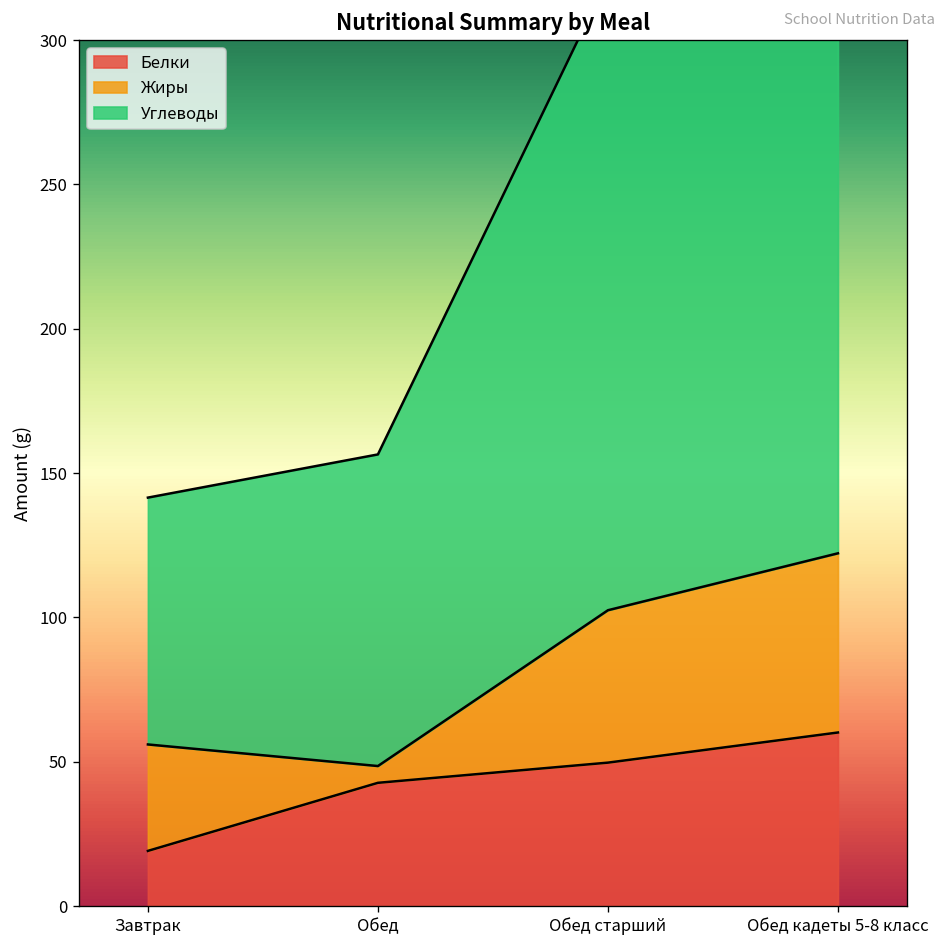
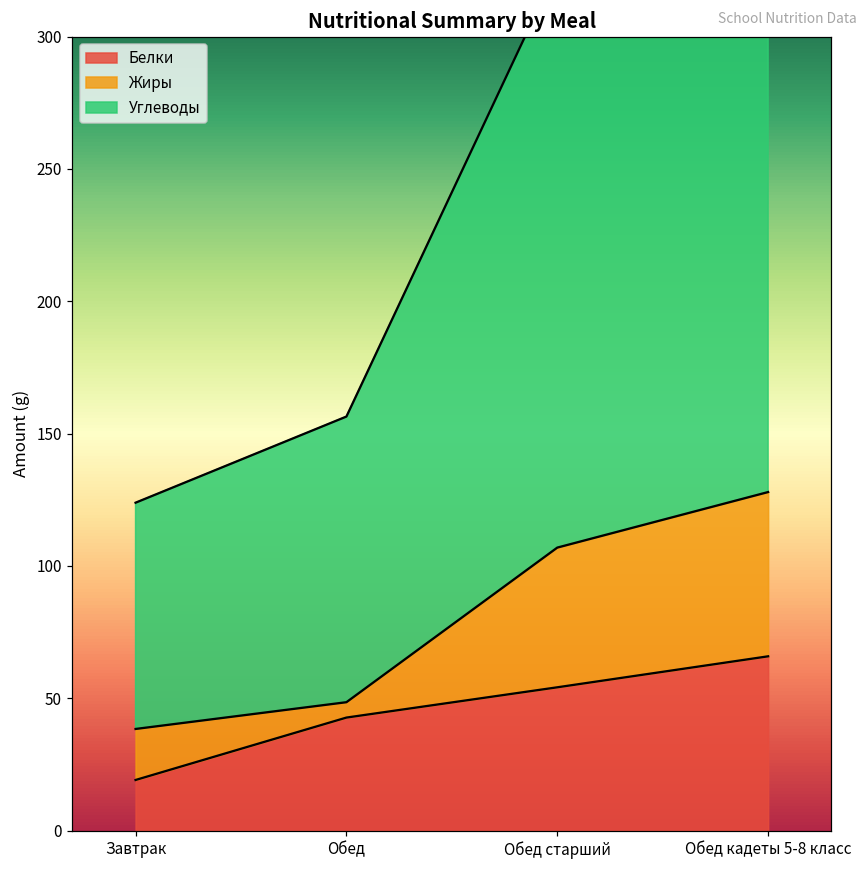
  {
    "Белки": {
      "Завтрак": 19,
      "Обед": 43,
-     "Обед старший": 50,
-     "Обед кадеты 5-8 класс": 60
+     "Обед старший": 54,
+     "Обед кадеты 5-8 класс": 66
    },
    "Жиры": {
-     "Завтрак": 37,
+     "Завтрак": 19,
      "Обед": 6,
      "Обед старший": 53,
      "Обед кадеты 5-8 класс": 62
    },
    "Углеводы": {
      "Завтрак": 86,
      "Обед": 108
    }
  }
